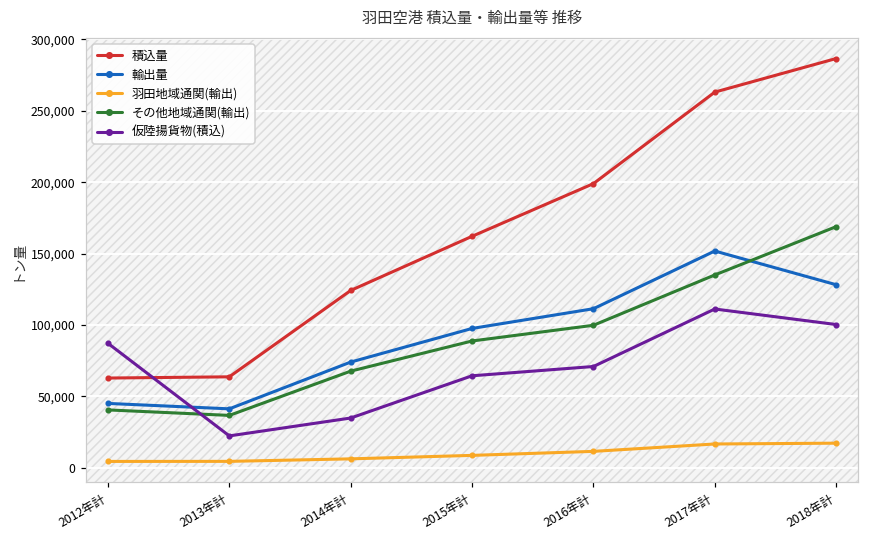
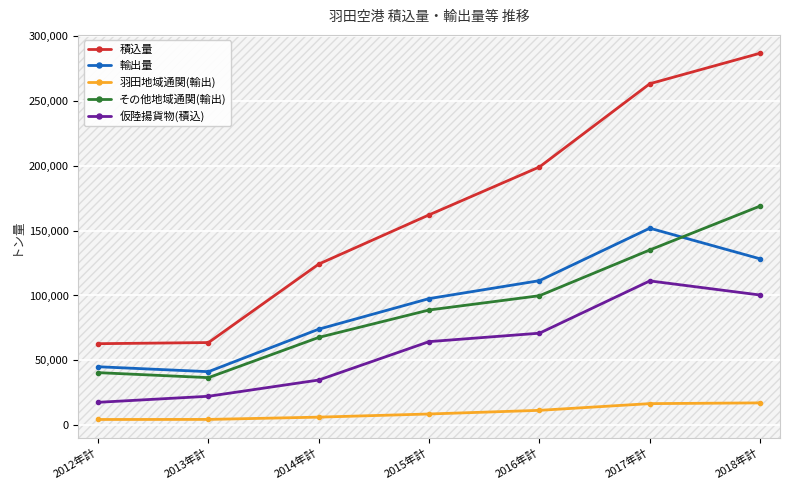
  {
    "積込量": {
      "2012年計": "63,000",
      "2013年計": "64,000",
      "2014年計": "124,000",
      "2015年計": "162,000",
      "2016年計": "199,000",
      "2017年計": "263,000",
      "2018年計": "287,000"
    },
    "輸出量": {
      "2012年計": "45,000",
      "2013年計": "41,000",
      "2014年計": "74,000",
      "2015年計": "98,000",
      "2016年計": "111,000",
      "2017年計": "152,000",
      "2018年計": "128,000"
    },
    "羽田地域通関(輸出)": {
      "2012年計": "5,000",
      "2013年計": "5,000",
      "2014年計": "6,000",
      "2015年計": "9,000",
      "2016年計": "12,000",
      "2017年計": "17,000",
      "2018年計": "17,000"
    },
    "その他地域通関(輸出)": {
      "2012年計": "41,000",
      "2013年計": "37,000",
      "2014年計": "68,000",
      "2015年計": "89,000",
      "2016年計": "100,000",
      "2017年計": "135,000",
      "2018年計": "169,000"
    },
    "仮陸揚貨物(積込)": {
-     "2012年計": "87,000",
+     "2012年計": "18,000",
      "2013年計": "22,000",
      "2014年計": "35,000",
      "2015年計": "64,000",
      "2016年計": "71,000",
      "2017年計": "111,000",
      "2018年計": "100,000"
    }
  }
